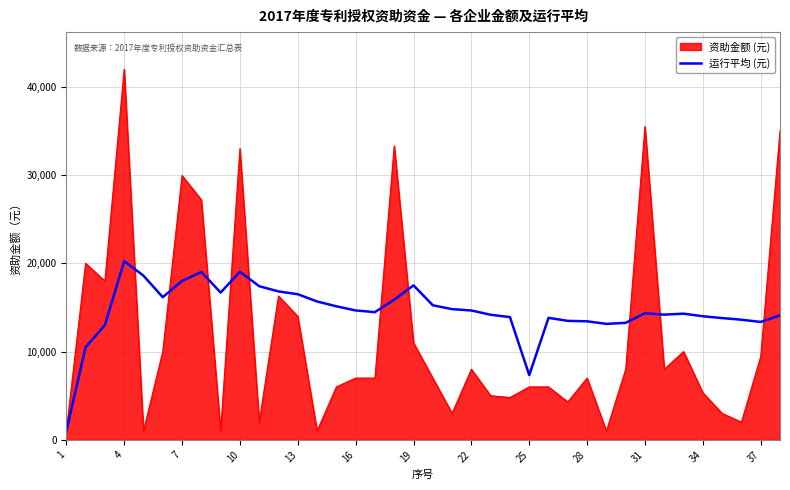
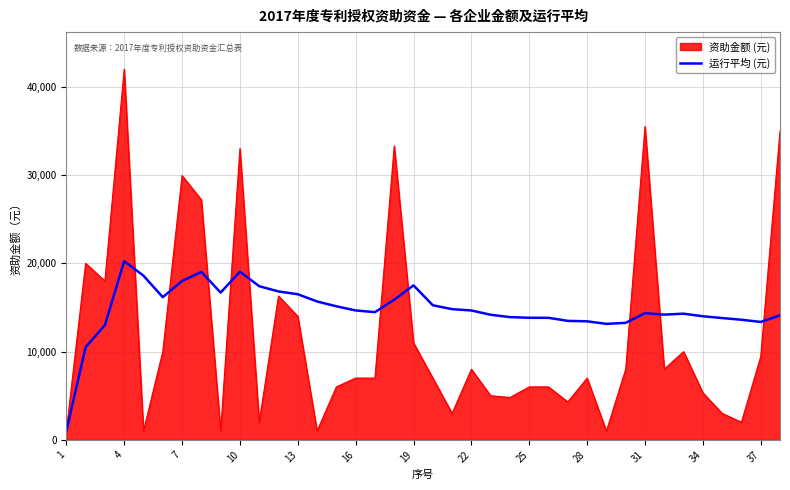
  {
    "资助金额 (元)": {
      "7": "30,000",
      "10": "33,000",
      "13": "14,000",
      "16": "7,000",
      "19": "11,000",
      "22": "8,000",
      "25": "6,000",
      "28": "7,000",
      "31": "36,000",
      "34": "5,000",
      "37": "9,000"
    },
    "运行平均 (元)": {
      "4": "20,000",
      "7": "18,000",
      "10": "19,000",
      "13": "17,000",
      "16": "15,000",
      "19": "18,000",
      "22": "15,000",
-     "25": "7,000",
+     "25": "14,000",
      "28": "13,000",
      "31": "14,000",
      "34": "14,000",
      "37": "13,000"
    }
  }
